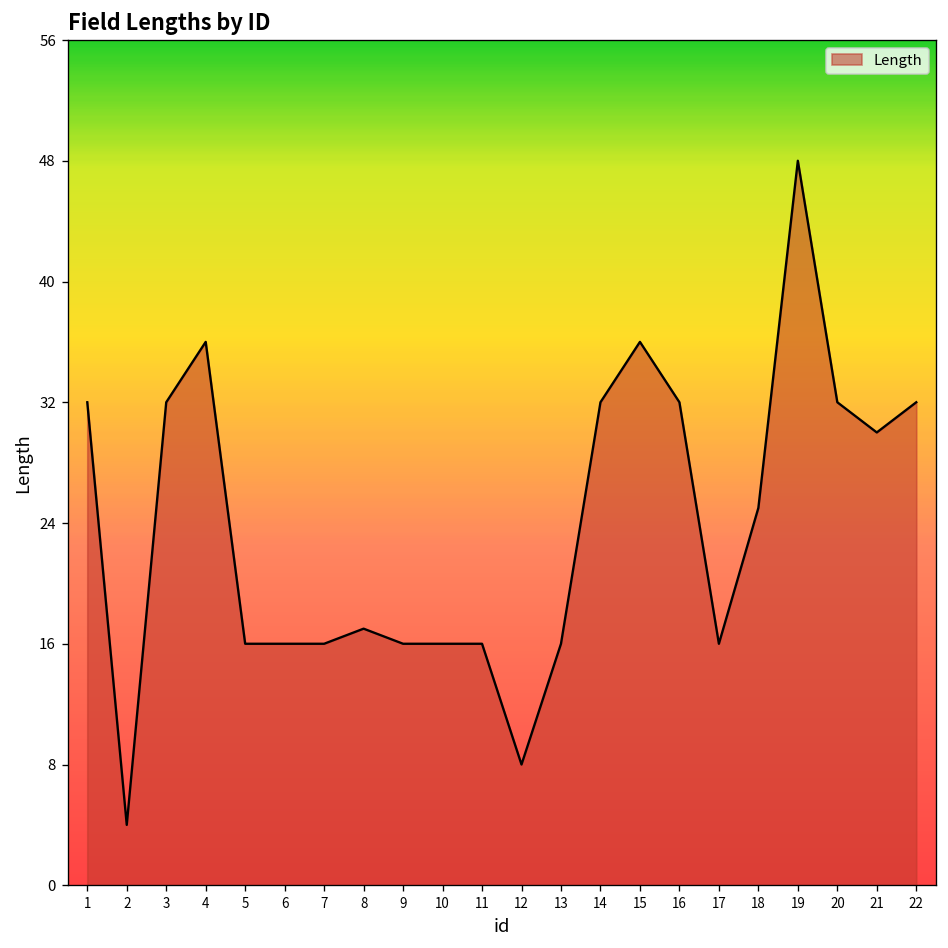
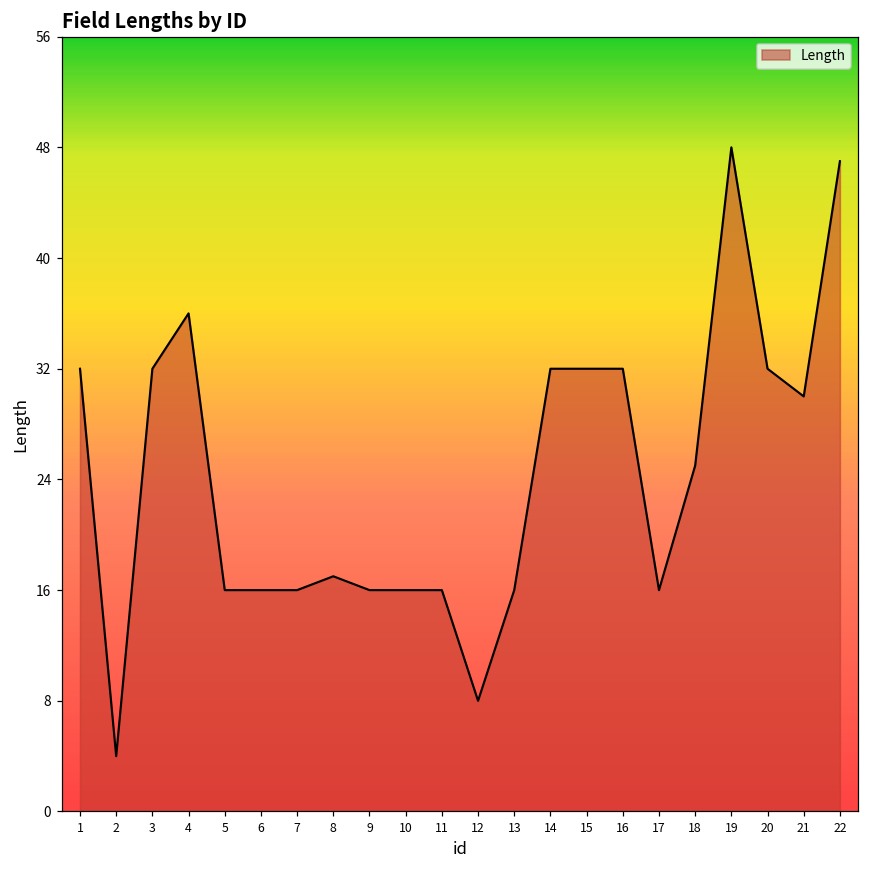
  {
    "1": 32,
    "2": 4,
    "3": 32,
    "4": 36,
    "5": 16,
    "6": 16,
    "7": 16,
    "8": 17,
    "9": 16,
    "10": 16,
    "11": 16,
    "12": 8,
    "13": 16,
    "14": 32,
-   "15": 36,
+   "15": 32,
    "16": 32,
    "17": 16,
    "18": 25,
    "19": 48,
    "20": 32,
    "21": 30,
-   "22": 32
+   "22": 47
  }
